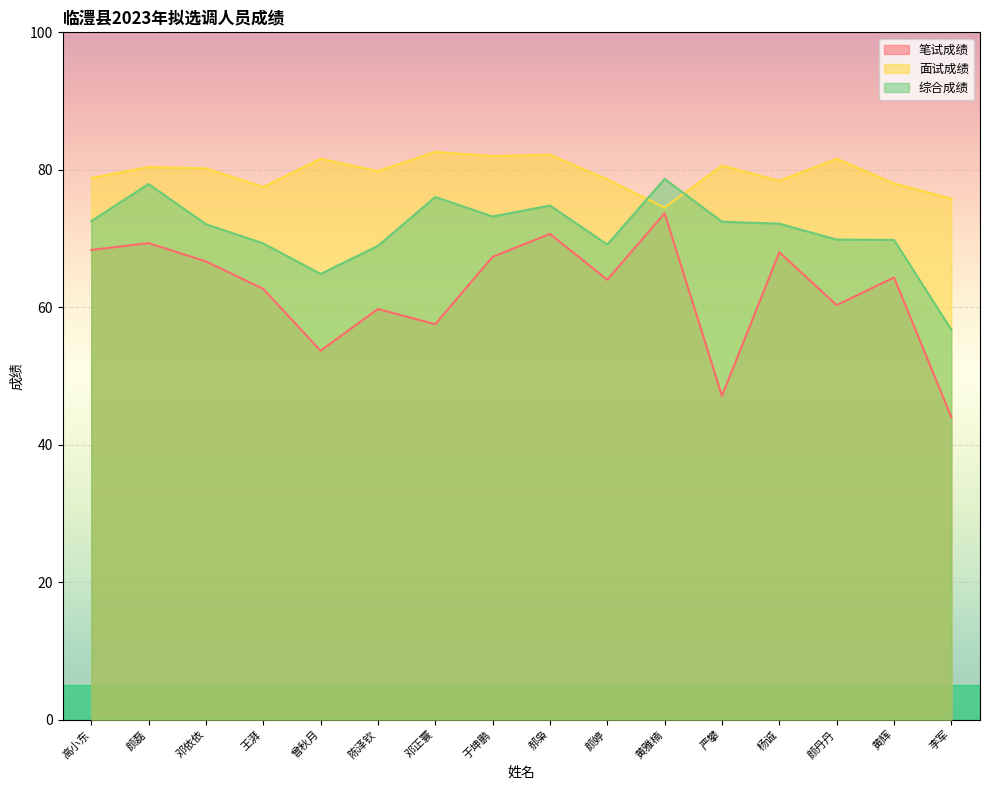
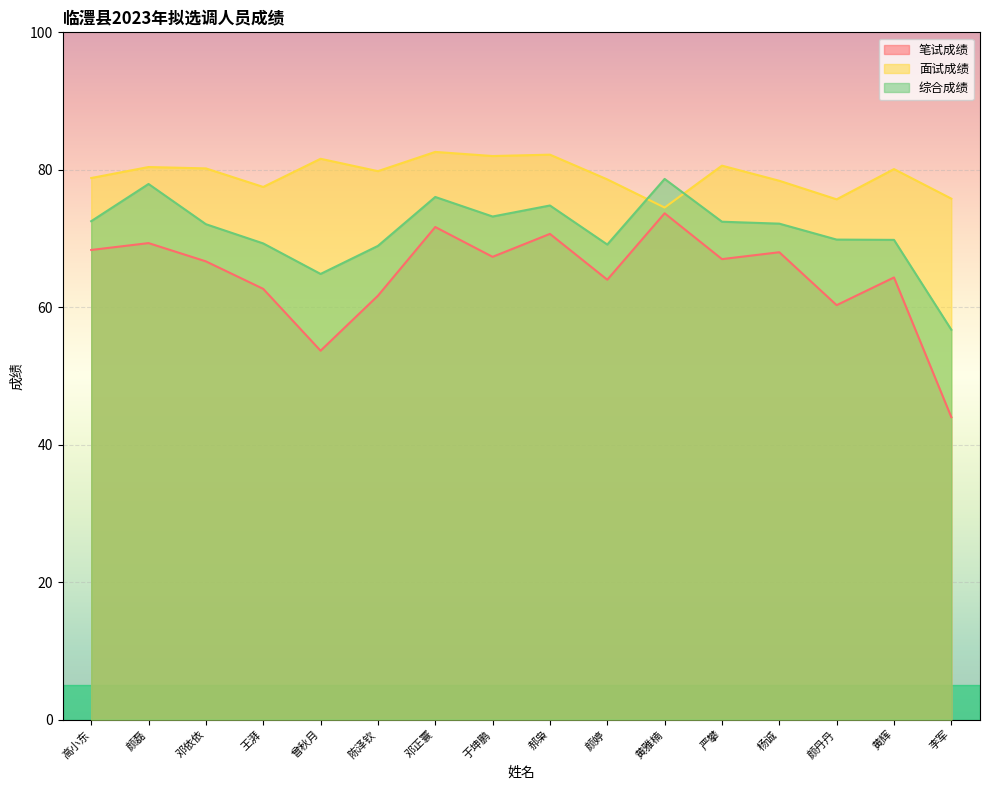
  {
    "笔试成绩": {
      "高小东": 68,
      "颜磊": 69,
      "邓依依": 67,
      "王湃": 63,
      "曾秋月": 54,
-     "陈泽钦": 60,
-     "邓正寰": 58,
+     "陈泽钦": 62,
+     "邓正寰": 72,
      "于坤鹏": 67,
      "郝枭": 71,
      "颜婷": 64,
      "黄雅楠": 74,
-     "严攀": 47,
+     "严攀": 67,
      "杨诚": 68,
      "颜丹丹": 60,
      "黄辉": 64,
      "李军": 44
    },
    "面试成绩": {
      "高小东": 79,
      "颜磊": 80,
      "邓依依": 80,
      "王湃": 78,
      "曾秋月": 82,
      "陈泽钦": 80,
      "邓正寰": 83,
      "于坤鹏": 82,
      "郝枭": 82,
      "颜婷": 79,
      "黄雅楠": 75,
      "严攀": 81,
      "杨诚": 78,
-     "颜丹丹": 82,
-     "黄辉": 78,
+     "颜丹丹": 76,
+     "黄辉": 80,
      "李军": 76
    },
    "综合成绩": {
      "高小东": 73,
      "颜磊": 78,
      "邓依依": 72,
      "王湃": 69,
      "曾秋月": 65,
      "陈泽钦": 69,
      "邓正寰": 76,
      "于坤鹏": 73,
      "郝枭": 75,
      "颜婷": 69,
      "黄雅楠": 79,
      "严攀": 72,
      "杨诚": 72,
      "颜丹丹": 70,
      "黄辉": 70,
      "李军": 57
    }
  }
